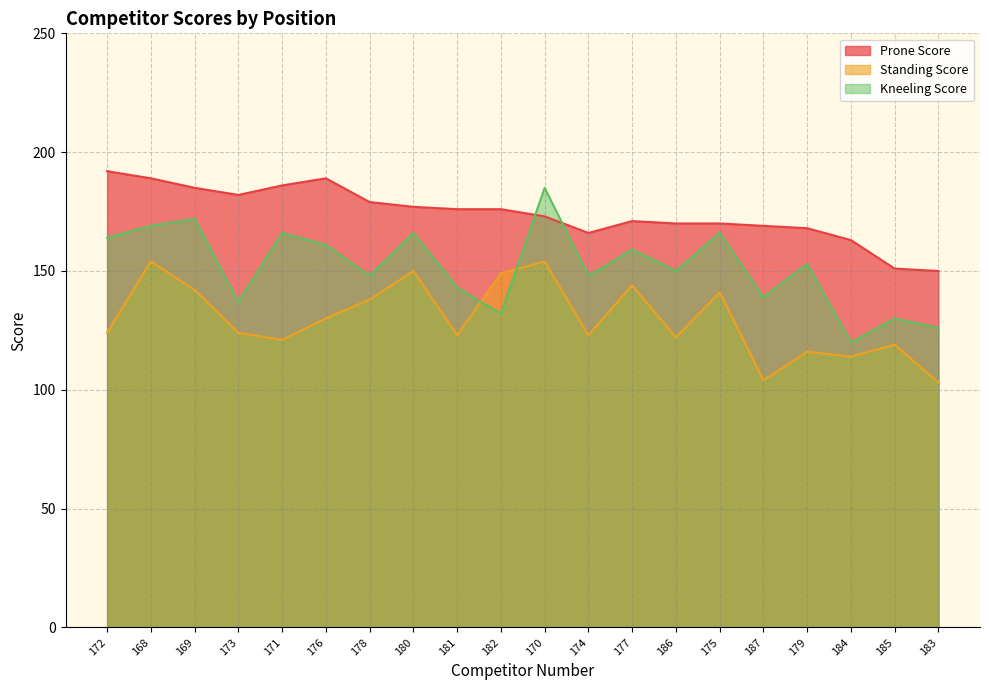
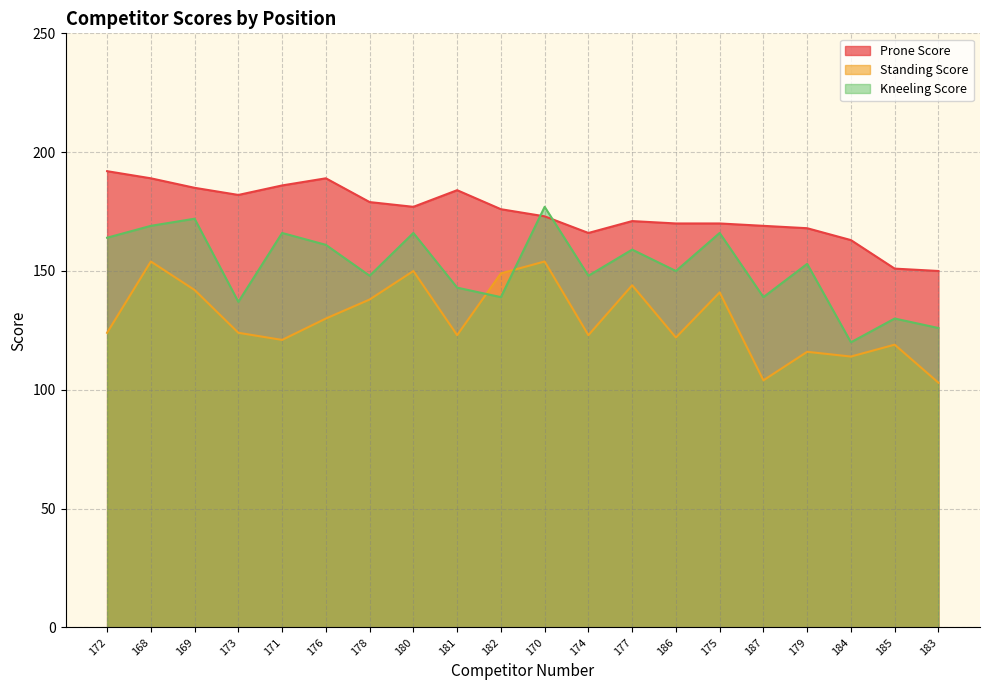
  {
    "Prone Score": {
      "172": 192,
      "168": 189,
      "169": 185,
      "173": 182,
      "171": 186,
      "176": 189,
      "178": 179,
      "180": 177,
-     "181": 176,
+     "181": 184,
      "182": 176,
      "170": 173,
      "174": 166,
      "177": 171,
      "186": 170,
      "175": 170,
      "187": 169,
      "179": 168,
      "184": 163,
      "185": 151,
      "183": 150
    },
    "Standing Score": {
      "172": 124,
      "168": 154,
      "169": 142,
      "173": 124,
      "171": 121,
      "176": 130,
      "178": 138,
      "180": 150,
      "181": 123,
      "182": 149,
      "170": 154,
      "174": 123,
      "177": 144,
      "186": 122,
      "175": 141,
      "187": 104,
      "179": 116,
      "184": 114,
      "185": 119,
      "183": 103
    },
    "Kneeling Score": {
      "172": 164,
      "168": 169,
      "169": 172,
      "173": 137,
      "171": 166,
      "176": 161,
      "178": 148,
      "180": 166,
      "181": 143,
-     "182": 132,
-     "170": 185,
+     "182": 139,
+     "170": 177,
      "174": 148,
      "177": 159,
      "186": 150,
      "175": 166,
      "187": 139,
      "179": 153,
      "184": 120,
      "185": 130,
      "183": 126
    }
  }
